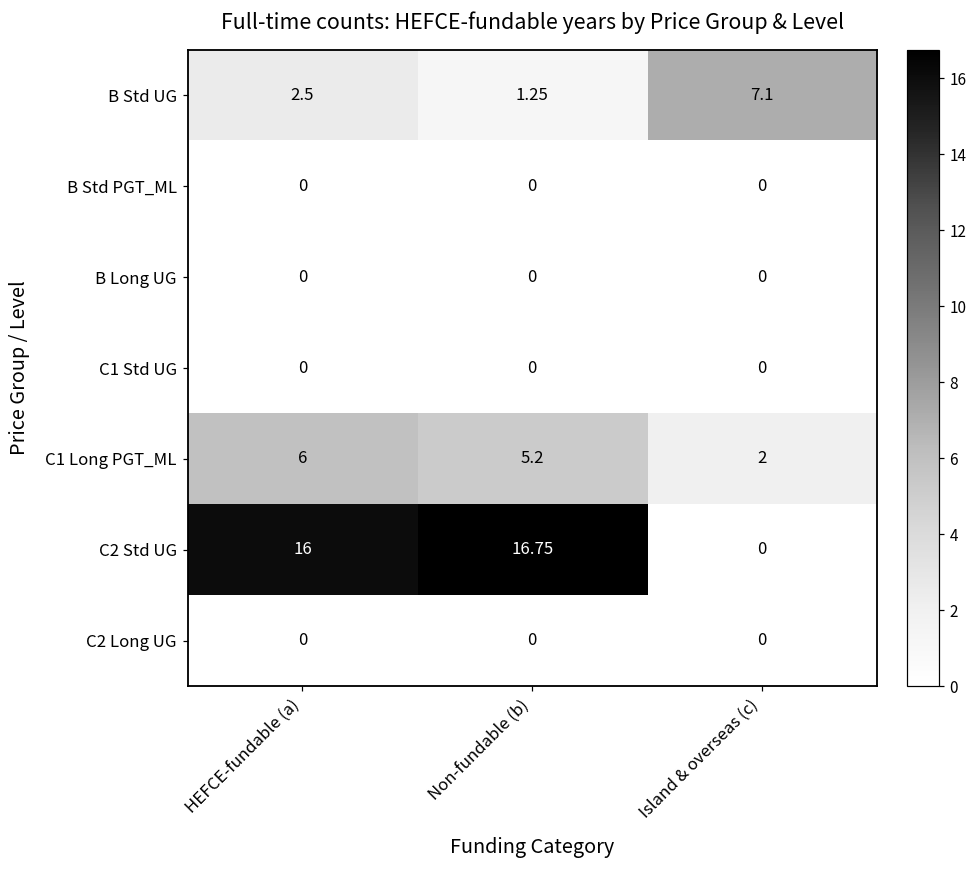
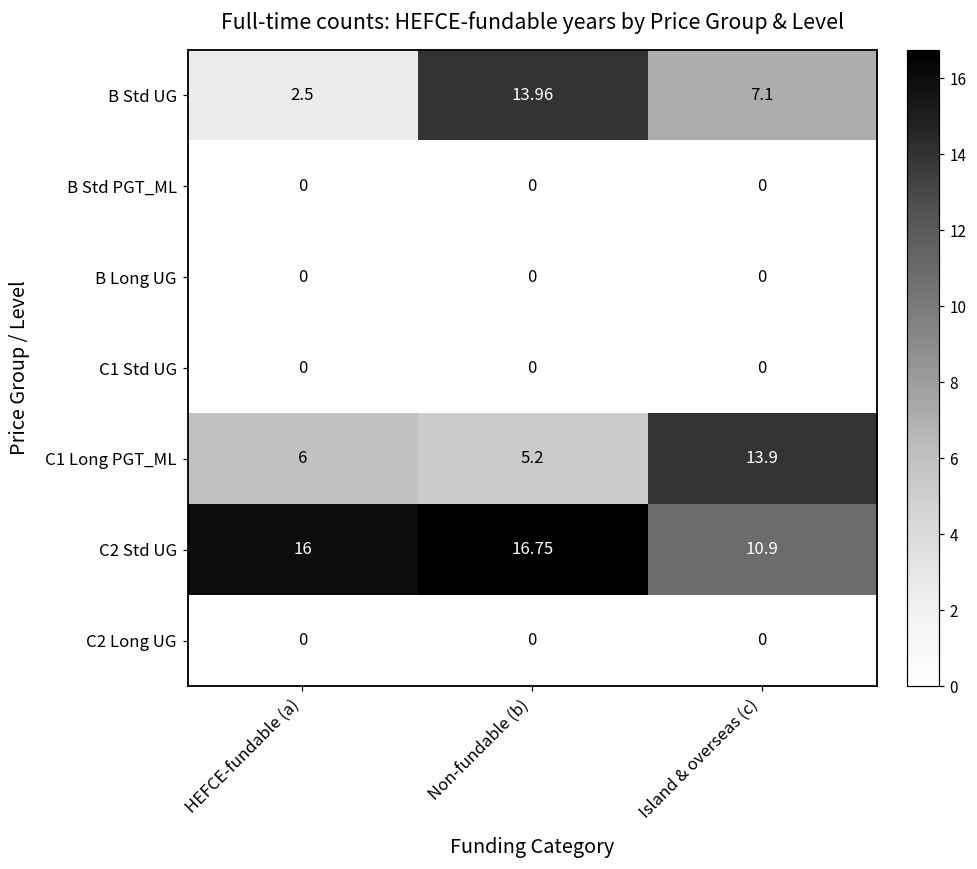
  {
    "B Std UG": {
      "HEFCE-fundable (a)": 2.5,
-     "Non-fundable (b)": 1.25,
+     "Non-fundable (b)": 13.96,
      "Island & overseas (c)": 7.1
    },
    "B Std PGT_ML": {
      "HEFCE-fundable (a)": 0,
      "Non-fundable (b)": 0,
      "Island & overseas (c)": 0
    },
    "B Long UG": {
      "HEFCE-fundable (a)": 0,
      "Non-fundable (b)": 0,
      "Island & overseas (c)": 0
    },
    "C1 Std UG": {
      "HEFCE-fundable (a)": 0,
      "Non-fundable (b)": 0,
      "Island & overseas (c)": 0
    },
    "C1 Long PGT_ML": {
      "HEFCE-fundable (a)": 6,
      "Non-fundable (b)": 5.2,
-     "Island & overseas (c)": 2
+     "Island & overseas (c)": 13.9
    },
    "C2 Std UG": {
      "HEFCE-fundable (a)": 16,
      "Non-fundable (b)": 16.75,
-     "Island & overseas (c)": 0
+     "Island & overseas (c)": 10.9
    },
    "C2 Long UG": {
      "HEFCE-fundable (a)": 0,
      "Non-fundable (b)": 0,
      "Island & overseas (c)": 0
    }
  }
